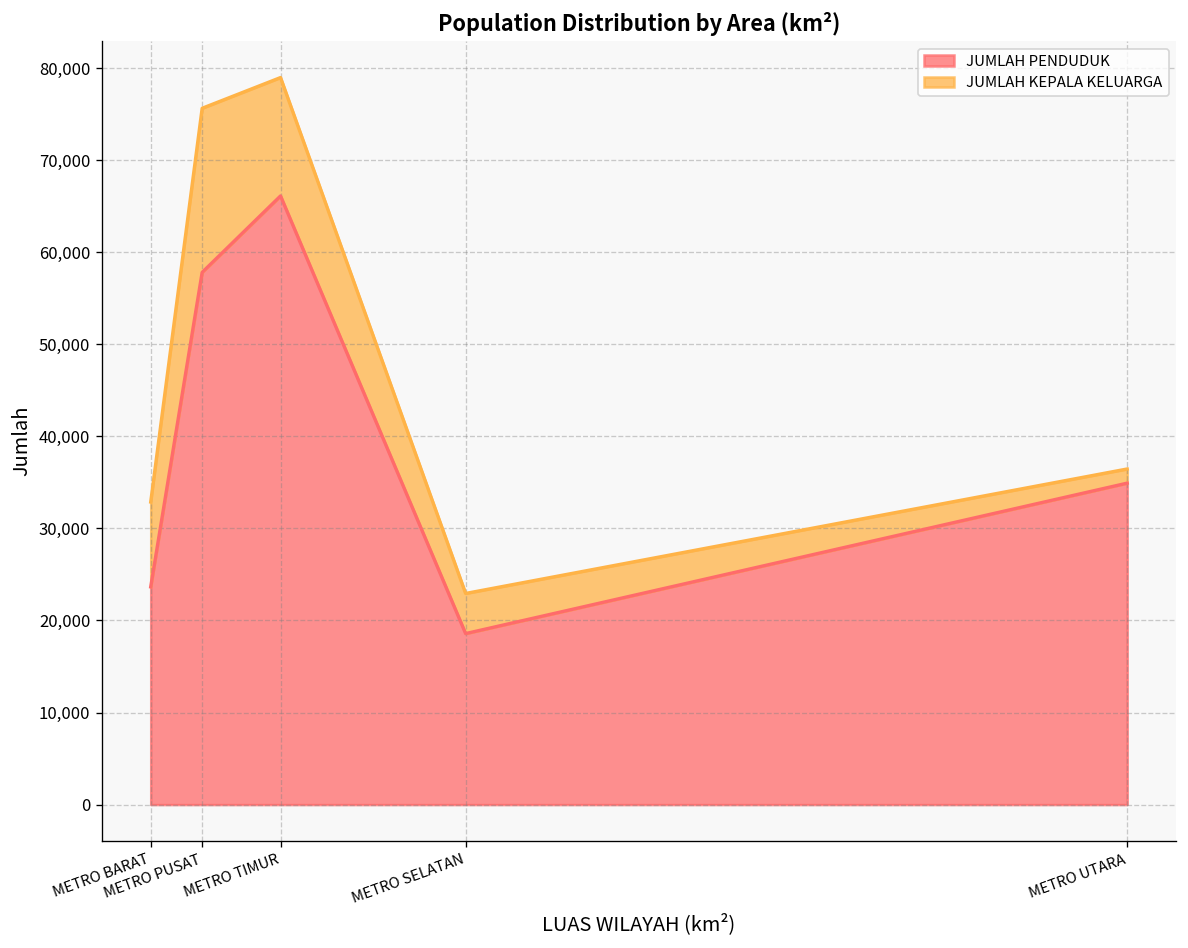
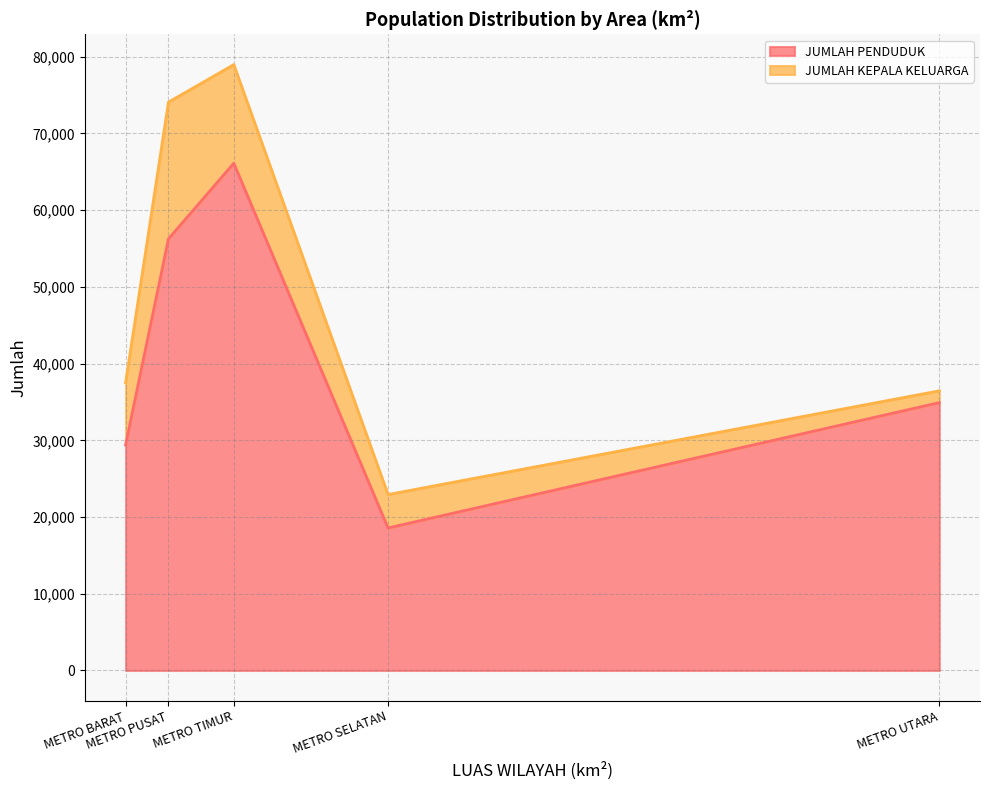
  {
    "JUMLAH PENDUDUK": {
-     "METRO BARAT": "24,000",
-     "METRO PUSAT": "58,000",
+     "METRO BARAT": "29,000",
+     "METRO PUSAT": "56,000",
      "METRO TIMUR": "66,000",
      "METRO SELATAN": "19,000",
      "METRO UTARA": "35,000"
    },
    "JUMLAH KEPALA KELUARGA": {
-     "METRO BARAT": "9,000",
+     "METRO BARAT": "8,000",
      "METRO PUSAT": "18,000",
      "METRO TIMUR": "13,000",
      "METRO SELATAN": "4,000",
      "METRO UTARA": "2,000"
    }
  }
